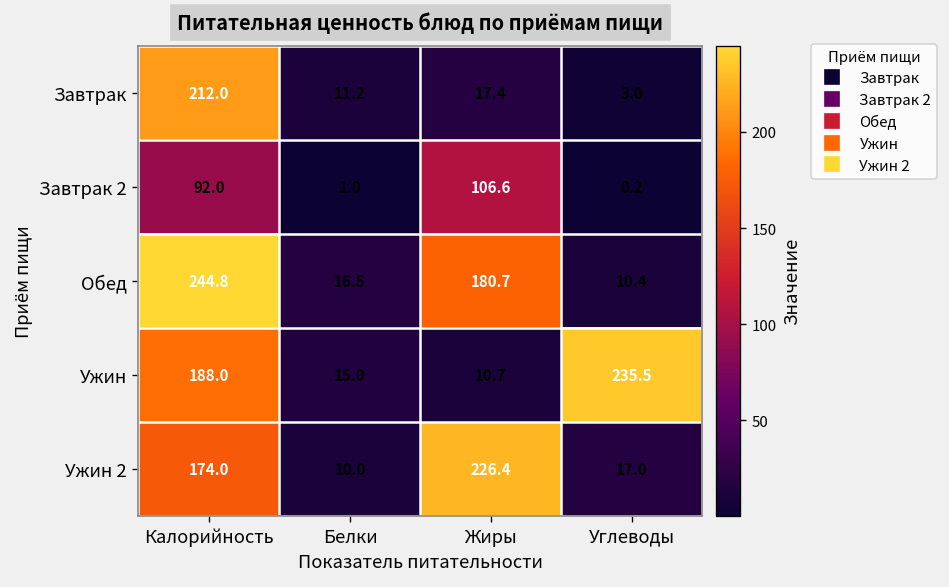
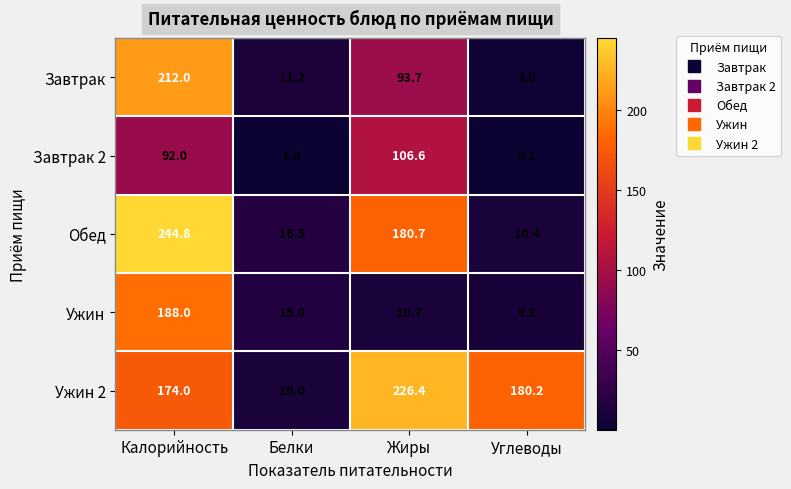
  {
    "Завтрак": {
      "Калорийность": 212.0,
      "Белки": 11.2,
-     "Жиры": 17.4,
+     "Жиры": 93.7,
      "Углеводы": 3.0
    },
    "Завтрак 2": {
      "Калорийность": 92.0,
      "Белки": 1.0,
      "Жиры": 106.6,
      "Углеводы": 0.2
    },
    "Обед": {
      "Калорийность": 244.8,
      "Белки": 16.5,
      "Жиры": 180.7,
      "Углеводы": 10.4
    },
    "Ужин": {
      "Калорийность": 188.0,
      "Белки": 15.0,
      "Жиры": 10.7,
-     "Углеводы": 235.5
+     "Углеводы": 9.2
    },
    "Ужин 2": {
      "Калорийность": 174.0,
      "Белки": 10.0,
      "Жиры": 226.4,
-     "Углеводы": 17.0
+     "Углеводы": 180.2
    }
  }
